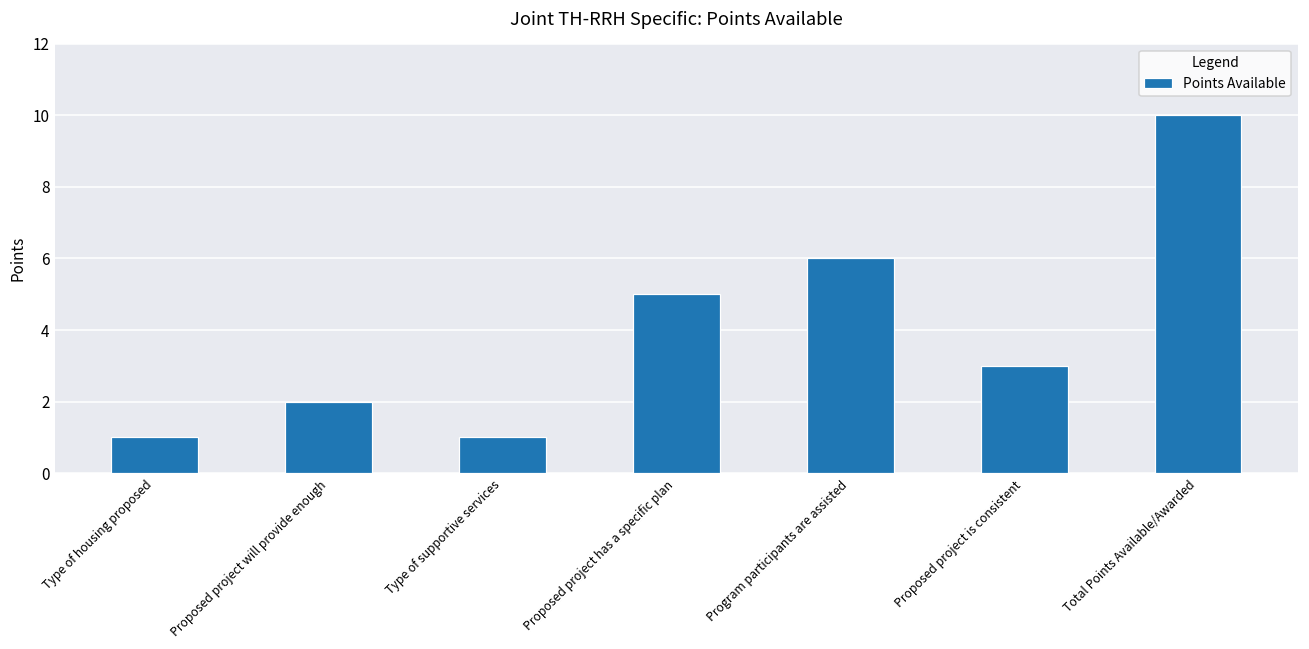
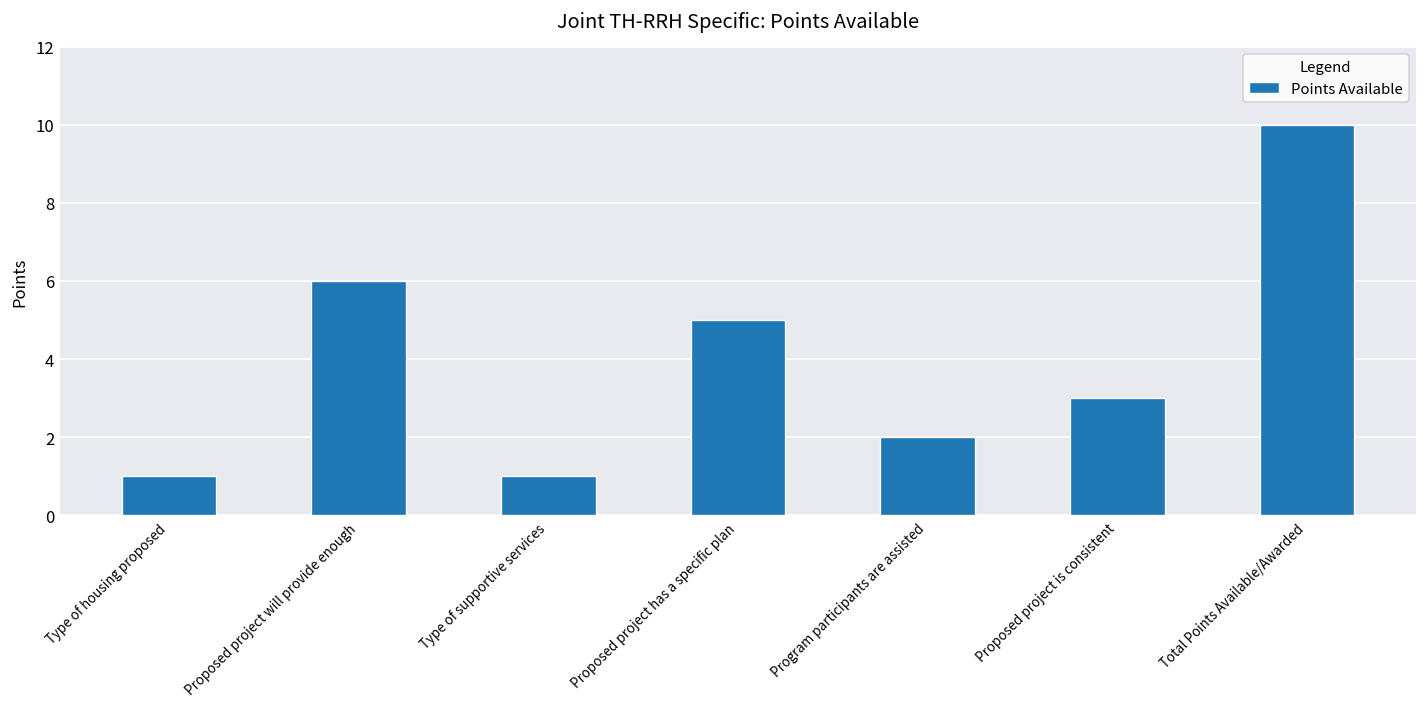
  {
    "Type of housing proposed": 1,
-   "Proposed project will provide enough": 2,
+   "Proposed project will provide enough": 6,
    "Type of supportive services": 1,
    "Proposed project has a specific plan": 5,
-   "Program participants are assisted": 6,
+   "Program participants are assisted": 2,
    "Proposed project is consistent": 3,
    "Total Points Available/Awarded": 10
  }
